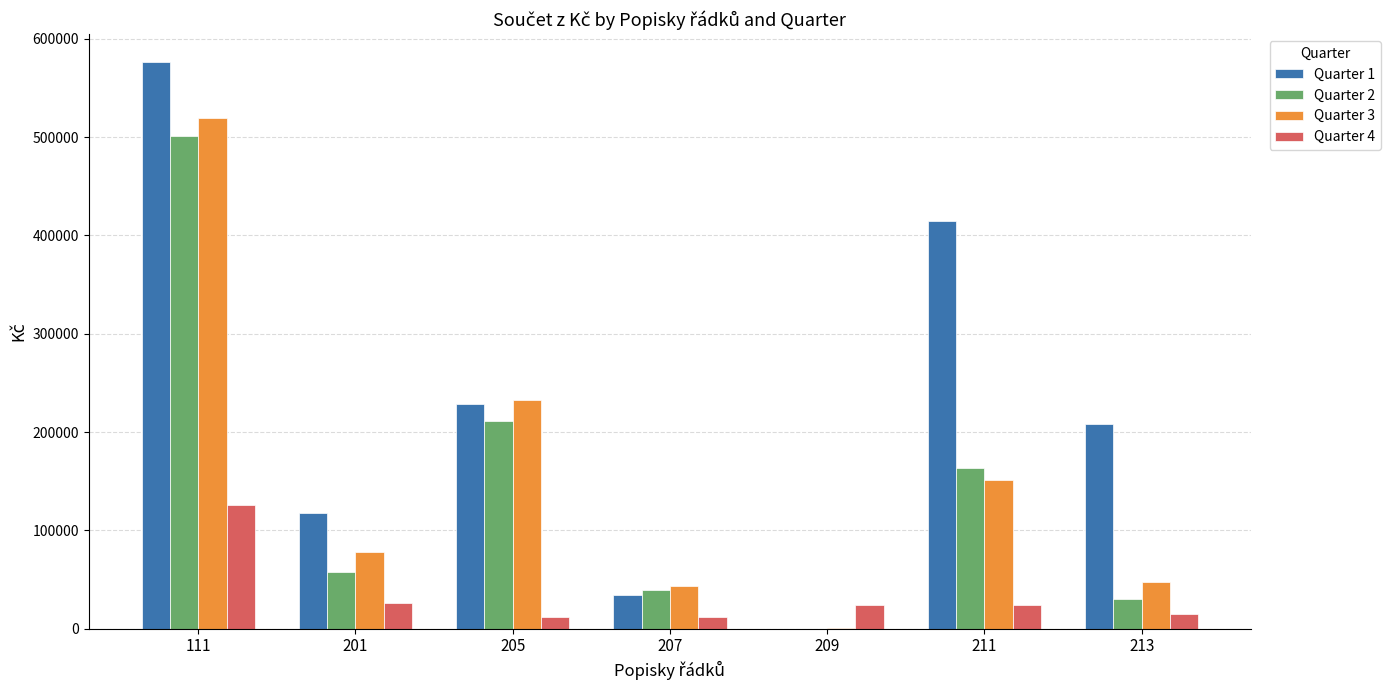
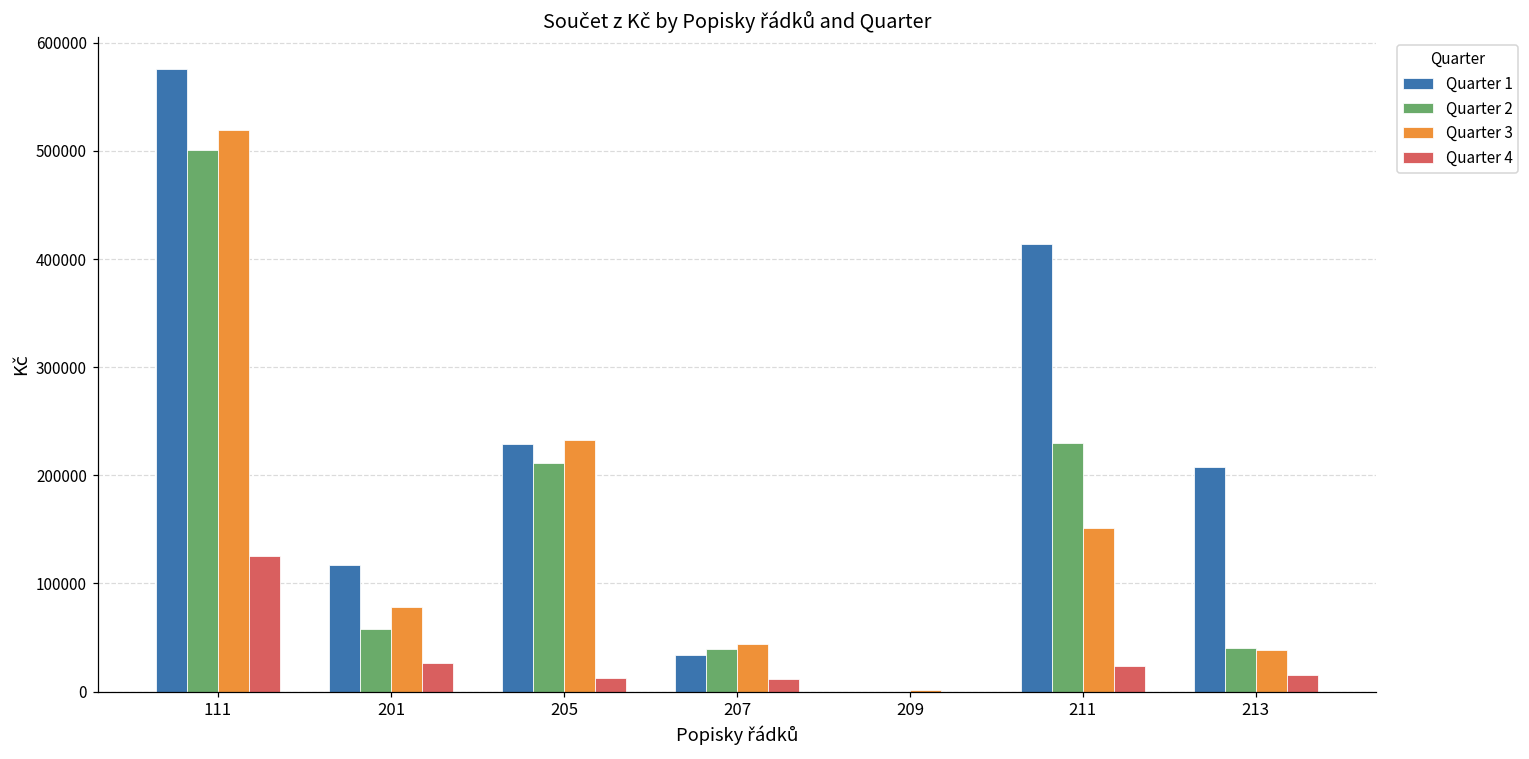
  {
    "Quarter 1": {
      "111": 580000,
      "201": 120000,
      "205": 230000,
      "207": 30000,
      "209": 0,
      "211": 410000,
      "213": 210000
    },
    "Quarter 2": {
      "111": 500000,
      "201": 60000,
      "205": 210000,
      "207": 40000,
      "209": 0,
-     "211": 160000,
-     "213": 30000
+     "211": 230000,
+     "213": 40000
    },
    "Quarter 3": {
      "111": 520000,
      "201": 80000,
      "205": 230000,
      "207": 40000,
      "211": 150000,
-     "213": 50000
+     "213": 40000
    },
    "Quarter 4": {
      "111": 130000,
      "201": 30000,
      "205": 10000,
      "207": 10000,
-     "209": 20000,
+     "209": 0,
      "211": 20000,
      "213": 10000
    }
  }
